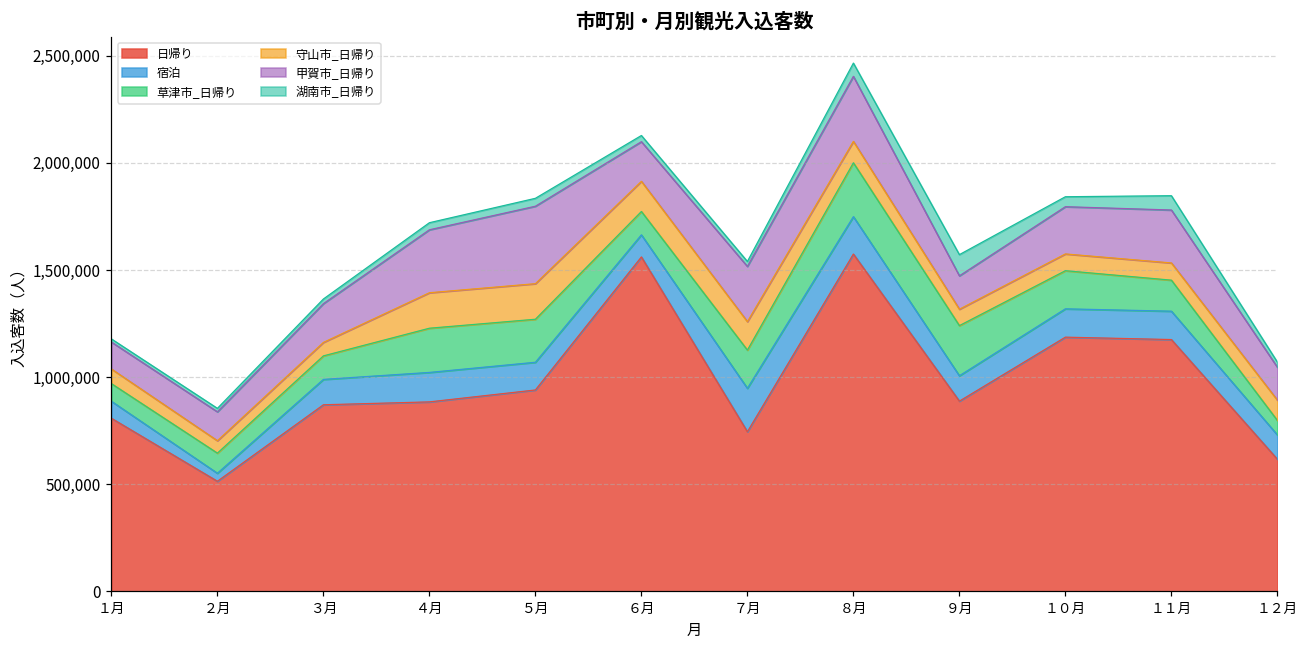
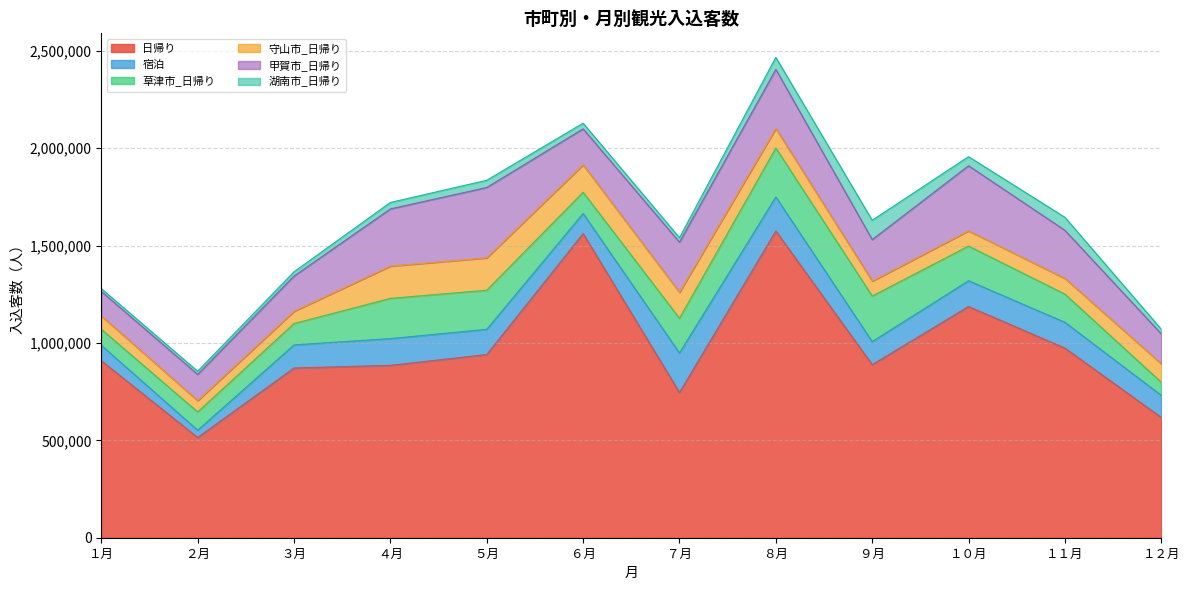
  {
    "日帰り": {
-     "１月": "810,000",
+     "１月": "910,000",
      "２月": "510,000",
      "３月": "870,000",
      "４月": "880,000",
      "５月": "940,000",
      "６月": "1,560,000",
      "７月": "750,000",
      "８月": "1,570,000",
      "９月": "890,000",
      "１０月": "1,190,000",
-     "１１月": "1,180,000",
+     "１１月": "970,000",
      "１２月": "620,000"
    },
    "宿泊": {
      "１月": "80,000",
      "２月": "40,000",
      "３月": "120,000",
      "４月": "140,000",
      "５月": "130,000",
      "６月": "100,000",
      "７月": "200,000",
      "８月": "170,000",
      "９月": "120,000",
      "１０月": "130,000",
      "１１月": "130,000",
      "１２月": "110,000"
    },
    "守山市_日帰り": {
      "１月": "70,000",
      "２月": "60,000",
      "３月": "60,000",
      "４月": "170,000",
      "５月": "170,000",
      "６月": "140,000",
      "７月": "130,000",
      "８月": "100,000",
      "９月": "80,000",
      "１０月": "80,000",
      "１１月": "80,000",
      "１２月": "90,000"
    },
    "甲賀市_日帰り": {
      "１月": "130,000",
      "２月": "130,000",
      "３月": "180,000",
      "４月": "290,000",
      "５月": "360,000",
      "６月": "180,000",
      "７月": "260,000",
      "８月": "300,000",
-     "９月": "160,000",
-     "１０月": "220,000",
+     "９月": "210,000",
+     "１０月": "330,000",
      "１１月": "250,000",
      "１２月": "150,000"
    }
  }
